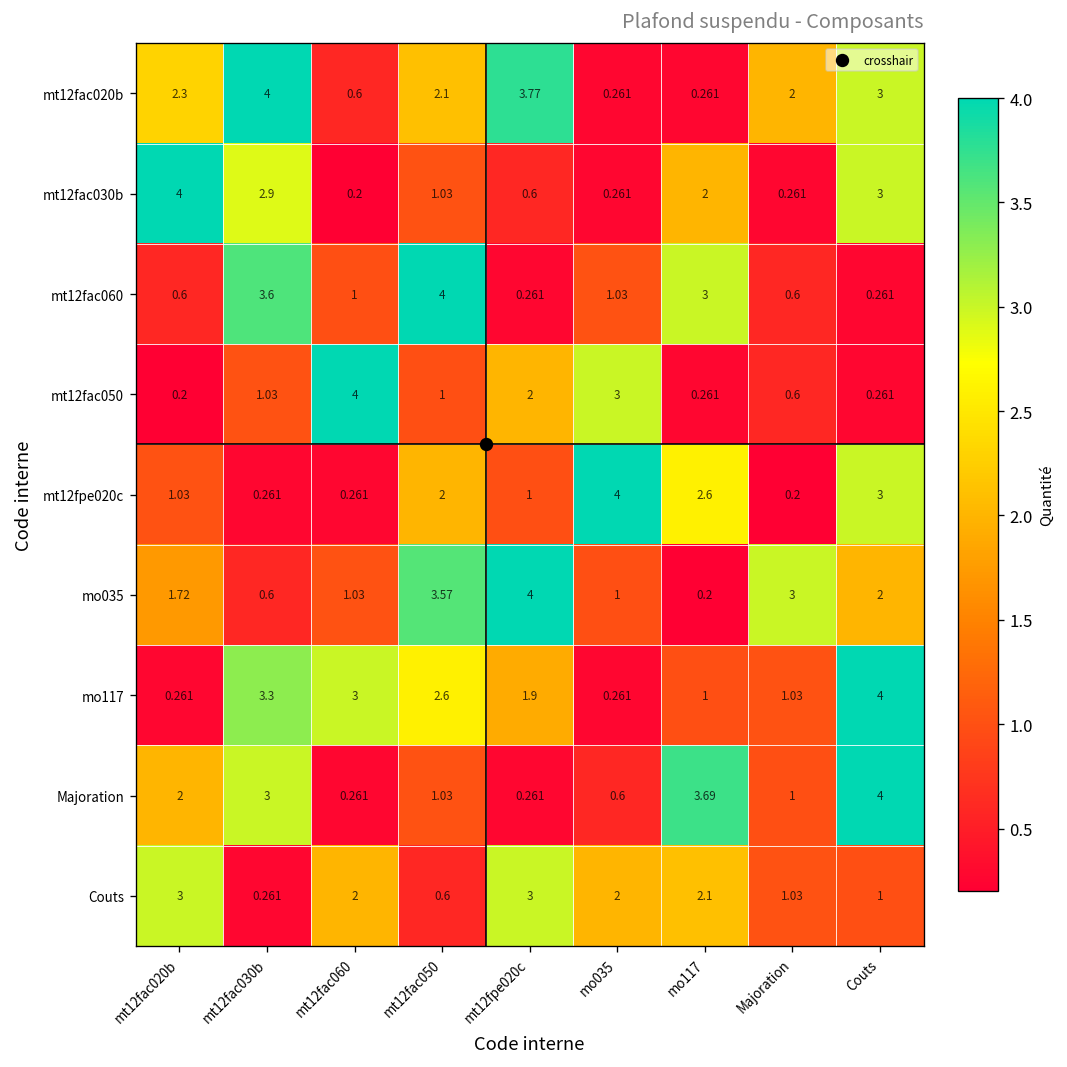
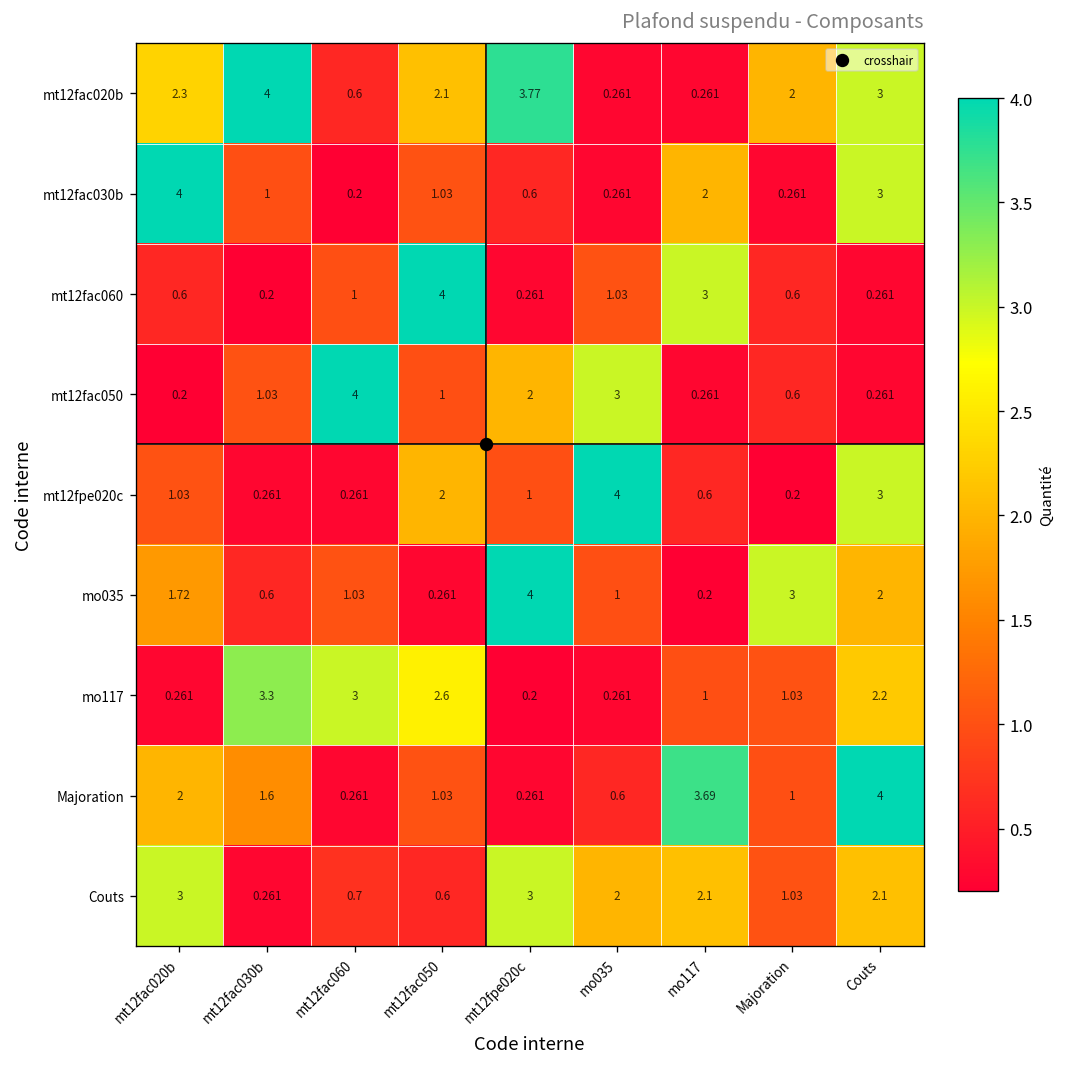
  {
    "mt12fac020b": {
      "mt12fac020b": 2.3,
      "mt12fac030b": 4,
      "mt12fac060": 0.6,
      "mt12fac050": 2.1,
      "mt12fpe020c": 3.77,
      "mo035": 0.261,
      "mo117": 0.261,
      "Majoration": 2,
      "Couts": 3
    },
    "mt12fac030b": {
      "mt12fac020b": 4,
-     "mt12fac030b": 2.9,
+     "mt12fac030b": 1,
      "mt12fac060": 0.2,
      "mt12fac050": 1.03,
      "mt12fpe020c": 0.6,
      "mo035": 0.261,
      "mo117": 2,
      "Majoration": 0.261,
      "Couts": 3
    },
    "mt12fac060": {
      "mt12fac020b": 0.6,
-     "mt12fac030b": 3.6,
+     "mt12fac030b": 0.2,
      "mt12fac060": 1,
      "mt12fac050": 4,
      "mt12fpe020c": 0.261,
      "mo035": 1.03,
      "mo117": 3,
      "Majoration": 0.6,
      "Couts": 0.261
    },
    "mt12fac050": {
      "mt12fac020b": 0.2,
      "mt12fac030b": 1.03,
      "mt12fac060": 4,
      "mt12fac050": 1,
      "mt12fpe020c": 2,
      "mo035": 3,
      "mo117": 0.261,
      "Majoration": 0.6,
      "Couts": 0.261
    },
    "mt12fpe020c": {
      "mt12fac020b": 1.03,
      "mt12fac030b": 0.261,
      "mt12fac060": 0.261,
      "mt12fac050": 2,
      "mt12fpe020c": 1,
      "mo035": 4,
-     "mo117": 2.6,
+     "mo117": 0.6,
      "Majoration": 0.2,
      "Couts": 3
    },
    "mo035": {
      "mt12fac020b": 1.72,
      "mt12fac030b": 0.6,
      "mt12fac060": 1.03,
-     "mt12fac050": 3.57,
+     "mt12fac050": 0.261,
      "mt12fpe020c": 4,
      "mo035": 1,
      "mo117": 0.2,
      "Majoration": 3,
      "Couts": 2
    },
    "mo117": {
      "mt12fac020b": 0.261,
      "mt12fac030b": 3.3,
      "mt12fac060": 3,
      "mt12fac050": 2.6,
-     "mt12fpe020c": 1.9,
+     "mt12fpe020c": 0.2,
      "mo035": 0.261,
      "mo117": 1,
      "Majoration": 1.03,
-     "Couts": 4
+     "Couts": 2.2
    },
    "Majoration": {
      "mt12fac020b": 2,
-     "mt12fac030b": 3,
+     "mt12fac030b": 1.6,
      "mt12fac060": 0.261,
      "mt12fac050": 1.03,
      "mt12fpe020c": 0.261,
      "mo035": 0.6,
      "mo117": 3.69,
      "Majoration": 1,
      "Couts": 4
    },
    "Couts": {
      "mt12fac020b": 3,
      "mt12fac030b": 0.261,
-     "mt12fac060": 2,
+     "mt12fac060": 0.7,
      "mt12fac050": 0.6,
      "mt12fpe020c": 3,
      "mo035": 2,
      "mo117": 2.1,
      "Majoration": 1.03,
-     "Couts": 1
+     "Couts": 2.1
    }
  }
